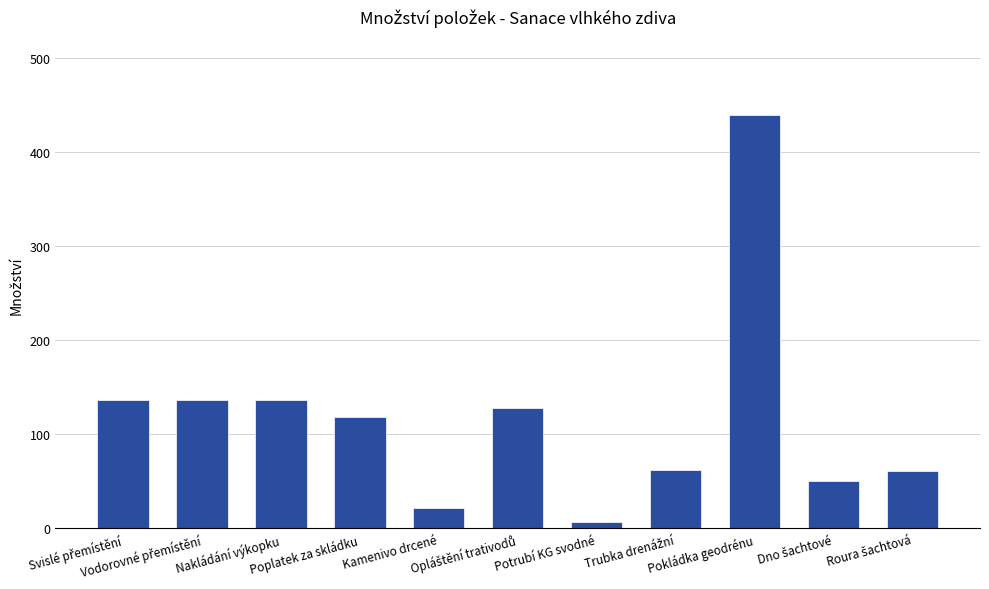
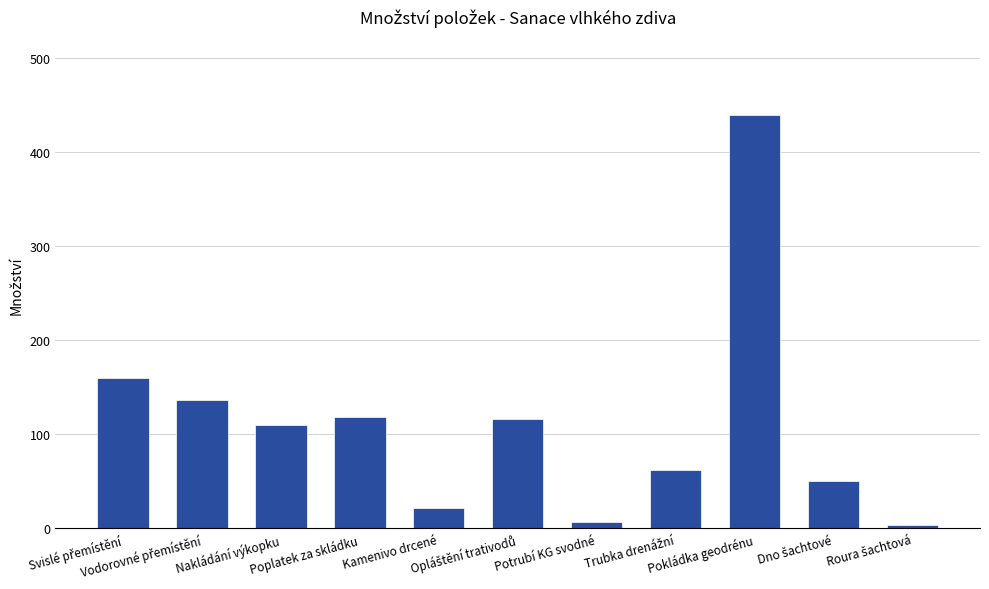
  {
-   "Svislé přemístění": 140,
+   "Svislé přemístění": 160,
    "Vodorovné přemístění": 140,
-   "Nakládání výkopku": 140,
+   "Nakládání výkopku": 110,
    "Poplatek za skládku": 120,
    "Kamenivo drcené": 20,
-   "Opláštění trativodů": 130,
+   "Opláštění trativodů": 120,
    "Potrubí KG svodné": 10,
    "Trubka drenážní": 60,
    "Pokládka geodrénu": 440,
    "Dno šachtové": 50,
-   "Roura šachtová": 60
+   "Roura šachtová": 0
  }
